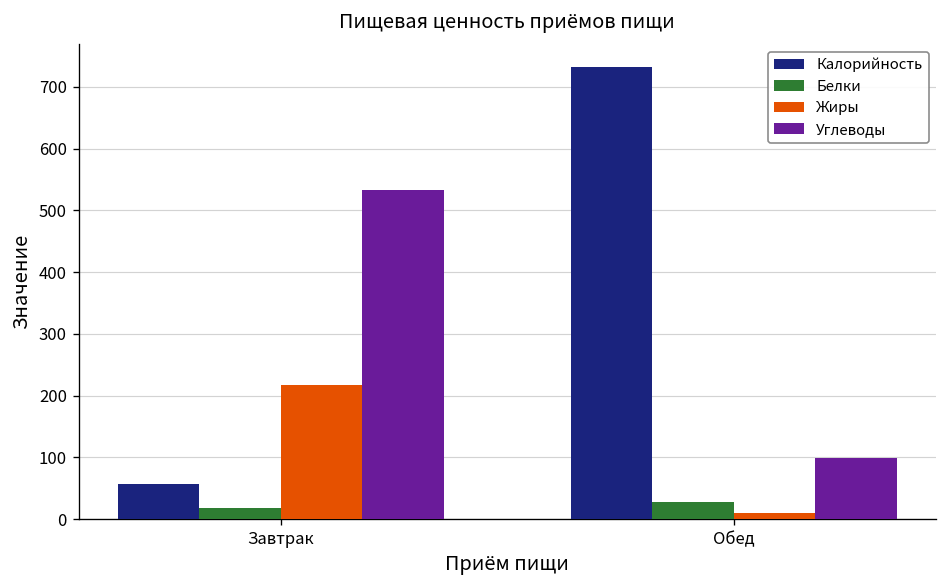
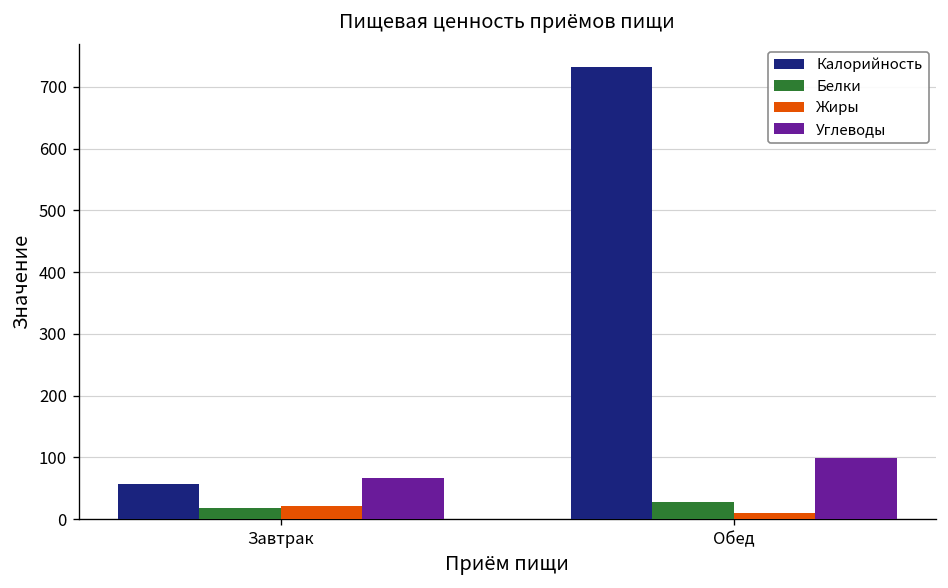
  {
    "Калорийность": {
      "Завтрак": 60,
      "Обед": 730
    },
    "Белки": {
      "Завтрак": 20,
      "Обед": 30
    },
    "Жиры": {
-     "Завтрак": 220,
+     "Завтрак": 20,
      "Обед": 10
    },
    "Углеводы": {
-     "Завтрак": 530,
+     "Завтрак": 70,
      "Обед": 100
    }
  }
